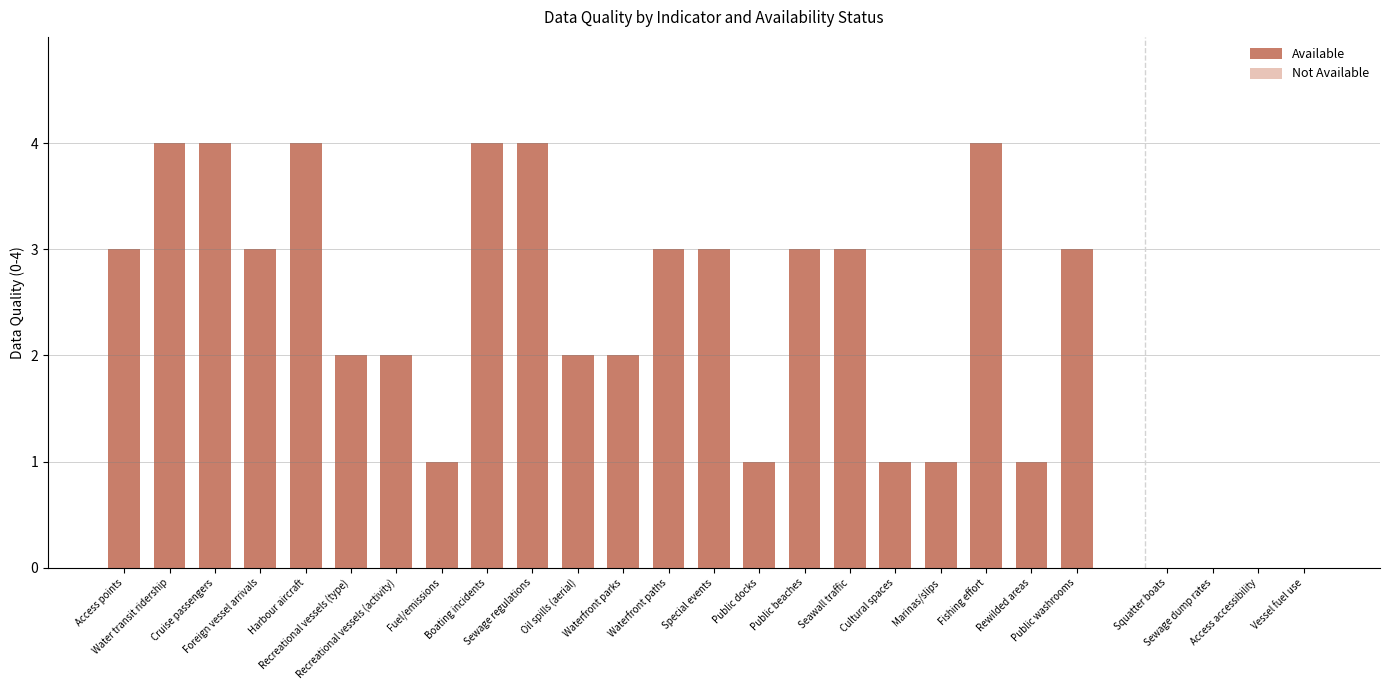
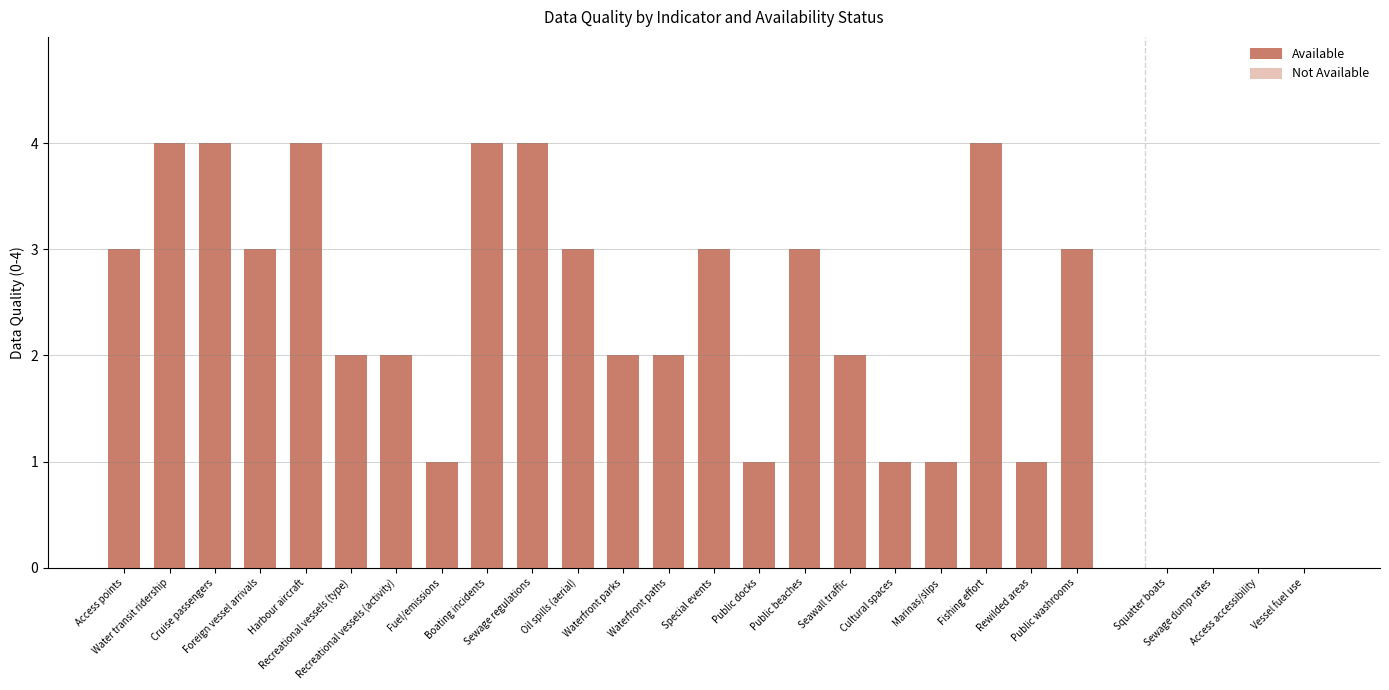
  {
    "Available": {
      "Access points": 3,
      "Water transit ridership": 4,
      "Cruise passengers": 4,
      "Foreign vessel arrivals": 3,
      "Harbour aircraft": 4,
      "Recreational vessels (type)": 2,
      "Recreational vessels (activity)": 2,
      "Fuel/emissions": 1,
      "Boating incidents": 4,
      "Sewage regulations": 4,
-     "Oil spills (aerial)": 2,
+     "Oil spills (aerial)": 3,
      "Waterfront parks": 2,
-     "Waterfront paths": 3,
+     "Waterfront paths": 2,
      "Special events": 3,
      "Public docks": 1,
      "Public beaches": 3,
-     "Seawall traffic": 3,
+     "Seawall traffic": 2,
      "Cultural spaces": 1,
      "Marinas/slips": 1,
      "Fishing effort": 4,
      "Rewilded areas": 1,
      "Public washrooms": 3
    },
    "Not Available": {
      "Squatter boats": 0,
      "Sewage dump rates": 0,
      "Access accessibility": 0,
      "Vessel fuel use": 0
    }
  }
